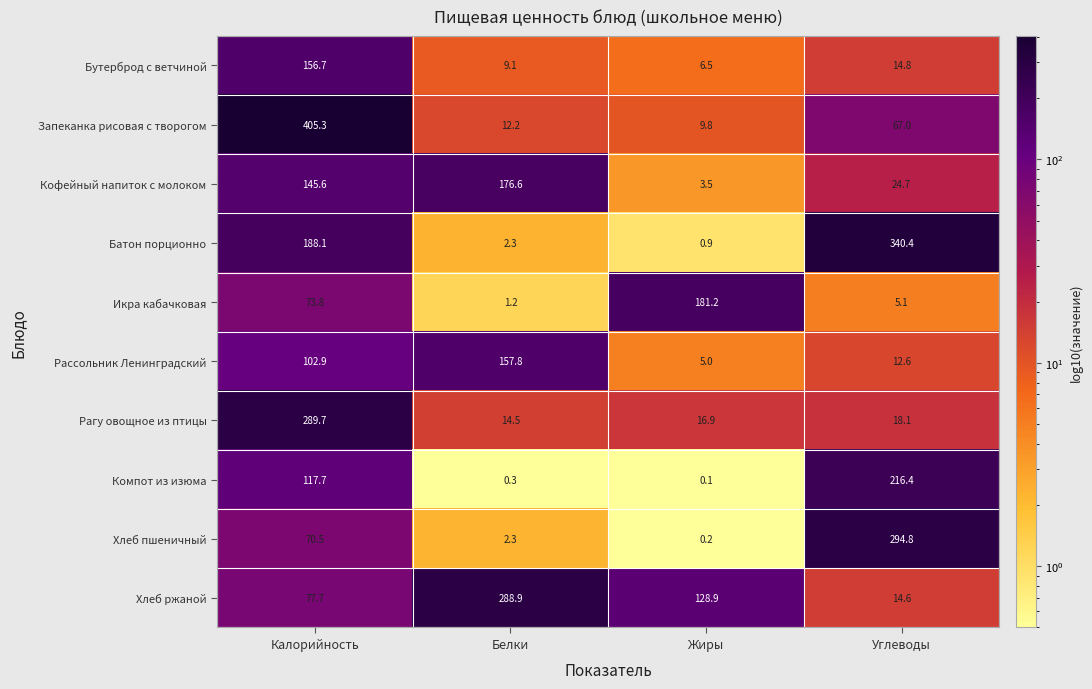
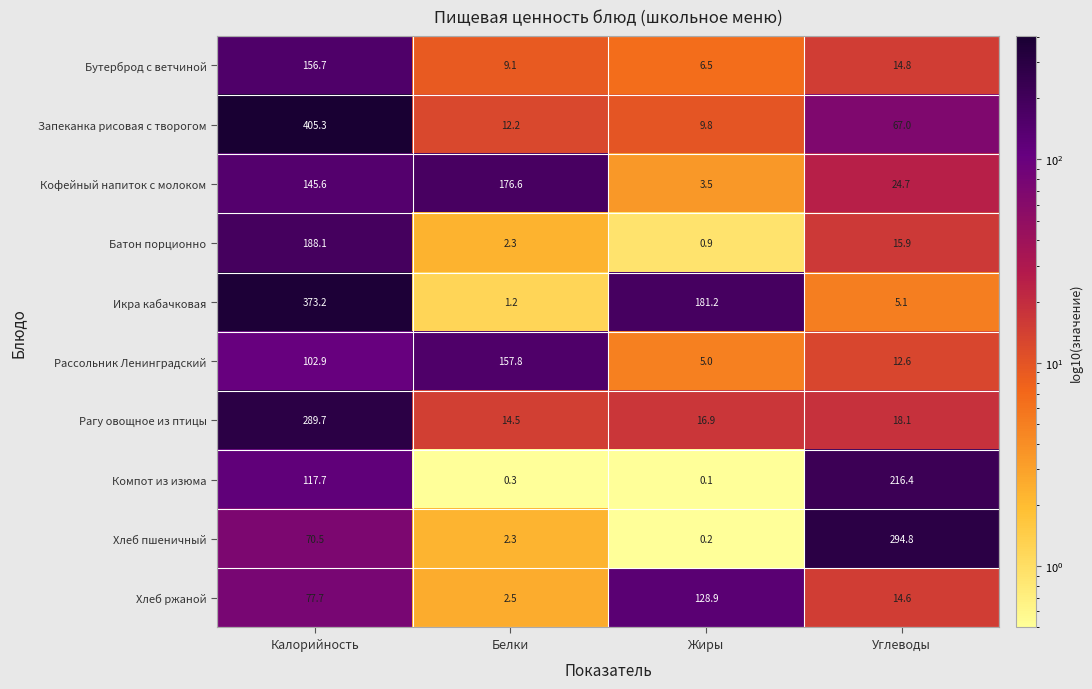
  {
    "Бутерброд с ветчиной": {
      "Калорийность": 156.7,
      "Белки": 9.1,
      "Жиры": 6.5,
      "Углеводы": 14.8
    },
    "Запеканка рисовая с творогом": {
      "Калорийность": 405.3,
      "Белки": 12.2,
      "Жиры": 9.8,
      "Углеводы": 67.0
    },
    "Кофейный напиток с молоком": {
      "Калорийность": 145.6,
      "Белки": 176.6,
      "Жиры": 3.5,
      "Углеводы": 24.7
    },
    "Батон порционно": {
      "Калорийность": 188.1,
      "Белки": 2.3,
      "Жиры": 0.9,
-     "Углеводы": 340.4
+     "Углеводы": 15.9
    },
    "Икра кабачковая": {
-     "Калорийность": 73.8,
+     "Калорийность": 373.2,
      "Белки": 1.2,
      "Жиры": 181.2,
      "Углеводы": 5.1
    },
    "Рассольник Ленинградский": {
      "Калорийность": 102.9,
      "Белки": 157.8,
      "Жиры": 5.0,
      "Углеводы": 12.6
    },
    "Рагу овощное из птицы": {
      "Калорийность": 289.7,
      "Белки": 14.5,
      "Жиры": 16.9,
      "Углеводы": 18.1
    },
    "Компот из изюма": {
      "Калорийность": 117.7,
      "Белки": 0.3,
      "Жиры": 0.1,
      "Углеводы": 216.4
    },
    "Хлеб пшеничный": {
      "Калорийность": 70.5,
      "Белки": 2.3,
      "Жиры": 0.2,
      "Углеводы": 294.8
    },
    "Хлеб ржаной": {
      "Калорийность": 77.7,
-     "Белки": 288.9,
+     "Белки": 2.5,
      "Жиры": 128.9,
      "Углеводы": 14.6
    }
  }
